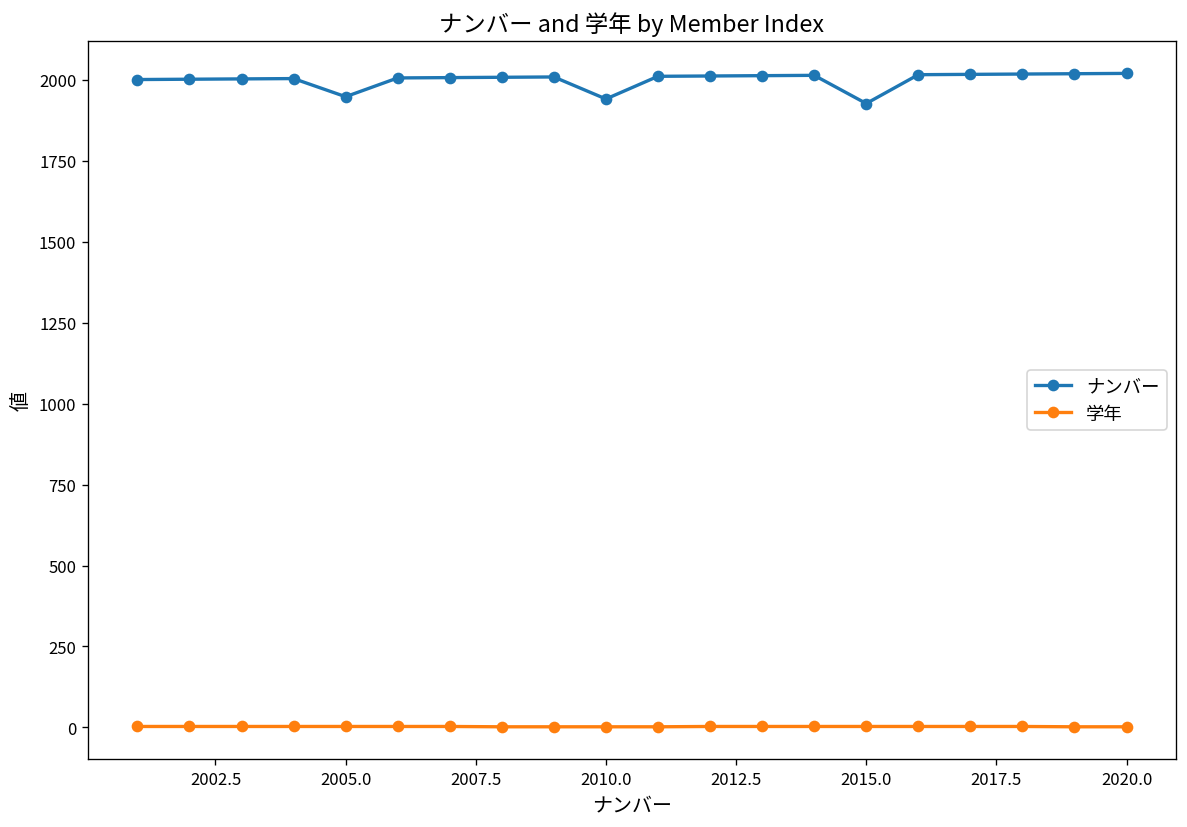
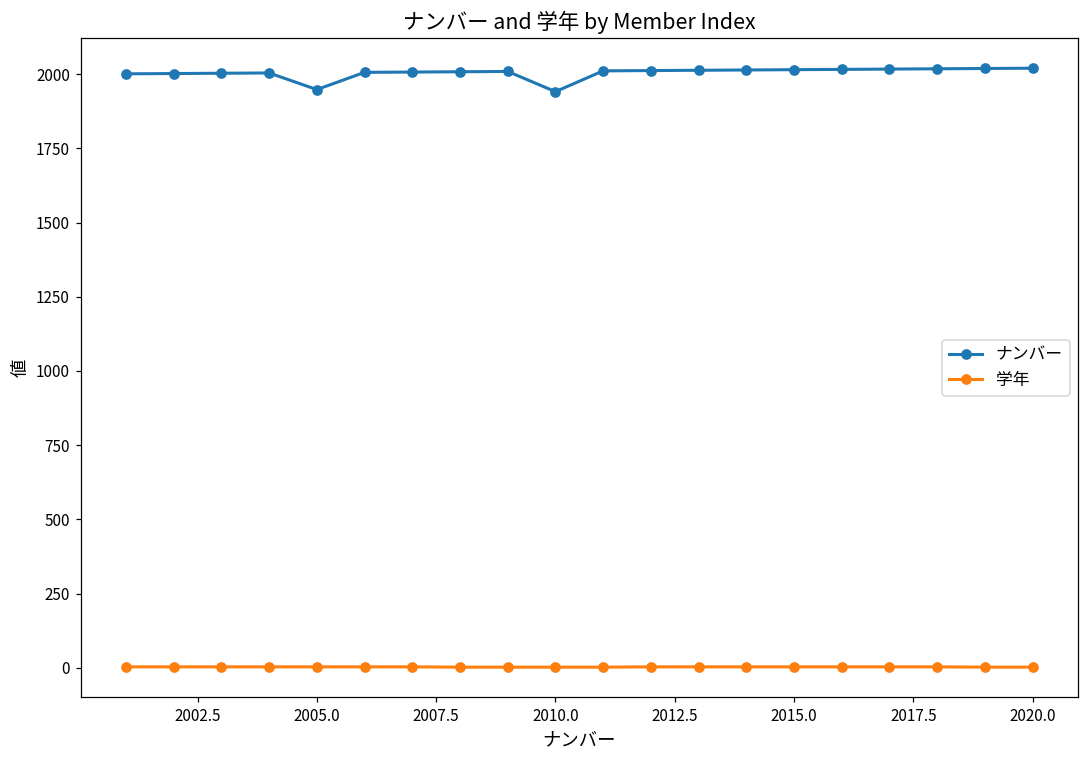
  {
    "ナンバー": {
      "2005.0": 1950,
      "2010.0": 1940,
-     "2015.0": 1930,
+     "2015.0": 2020,
      "2020.0": 2020
    },
    "学年": {
      "2005.0": 0,
      "2010.0": 0,
      "2015.0": 0,
      "2020.0": 0
    }
  }
